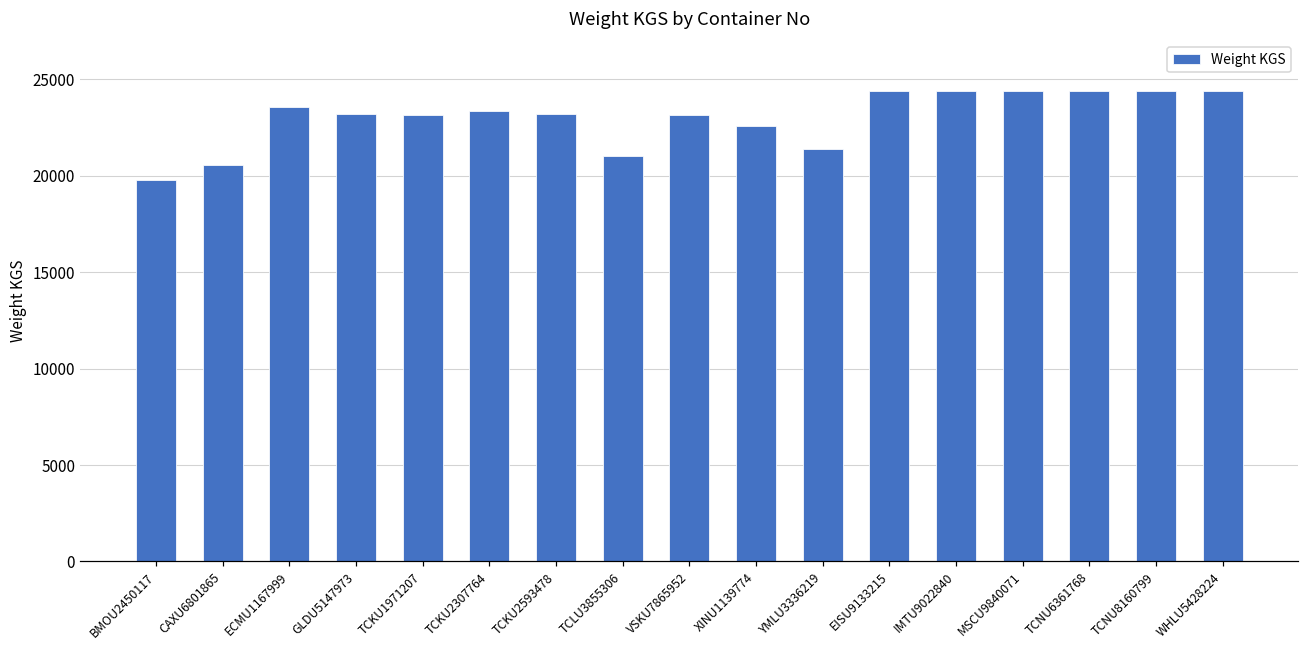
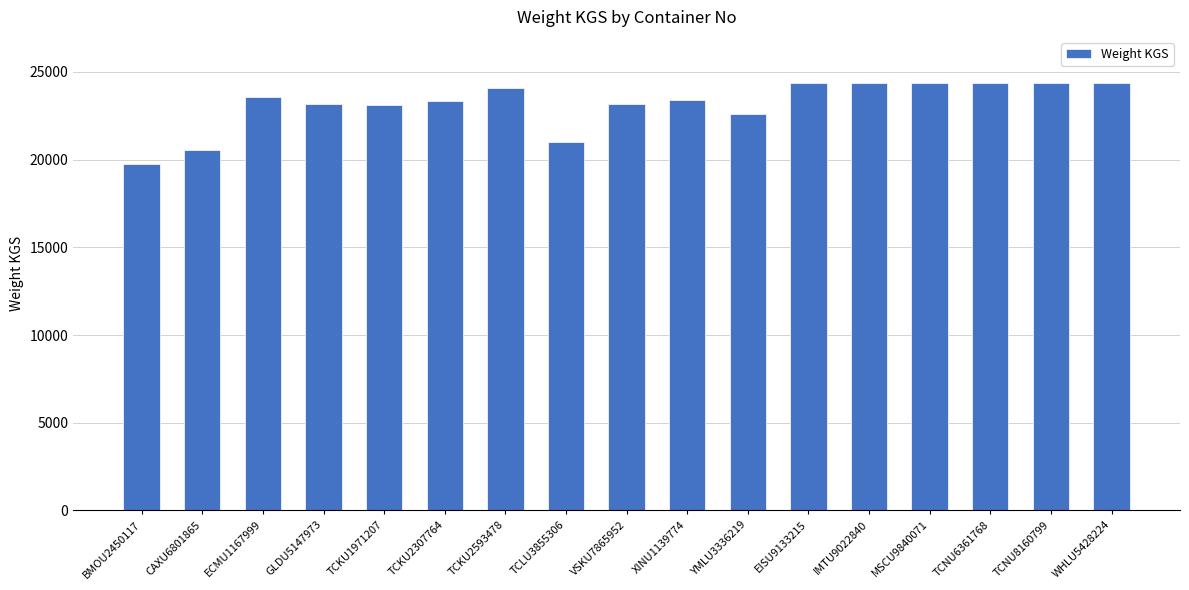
  {
    "BMOU2450117": 19800,
    "CAXU6801865": 20600,
    "ECMU1167999": 23600,
    "GLDU5147973": 23200,
    "TCKU1971207": 23100,
    "TCKU2307764": 23400,
-   "TCKU2593478": 23200,
+   "TCKU2593478": 24100,
    "TCLU3855306": 21000,
    "VSKU7865952": 23100,
-   "XINU1139774": 22600,
-   "YMLU3336219": 21400,
+   "XINU1139774": 23400,
+   "YMLU3336219": 22600,
    "EISU9133215": 24400,
    "IMTU9022840": 24400,
    "MSCU9840071": 24400,
    "TCNU6361768": 24400,
    "TCNU8160799": 24400,
    "WHLU5428224": 24400
  }
